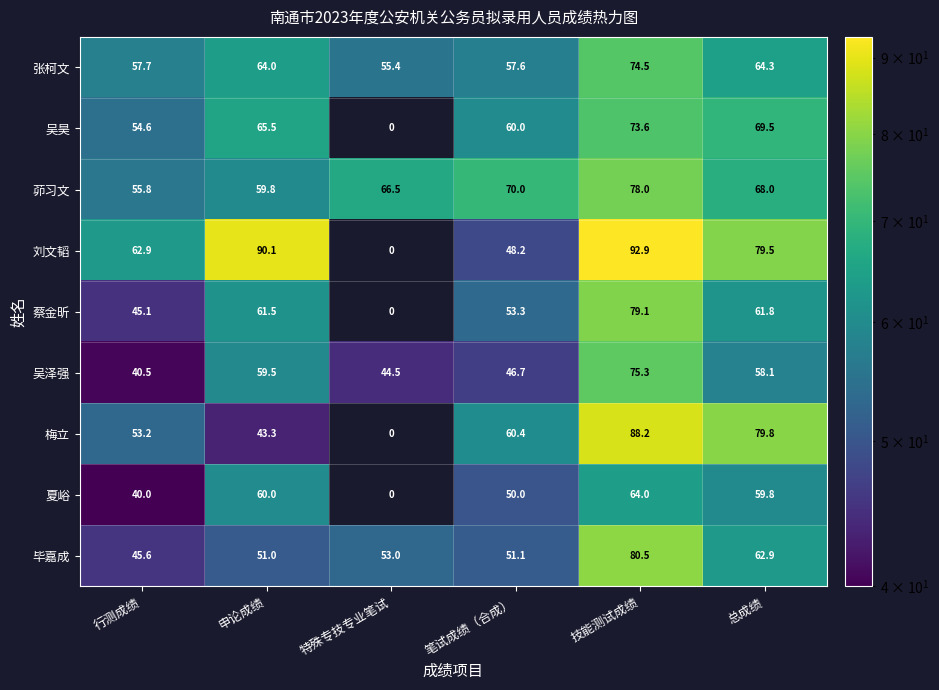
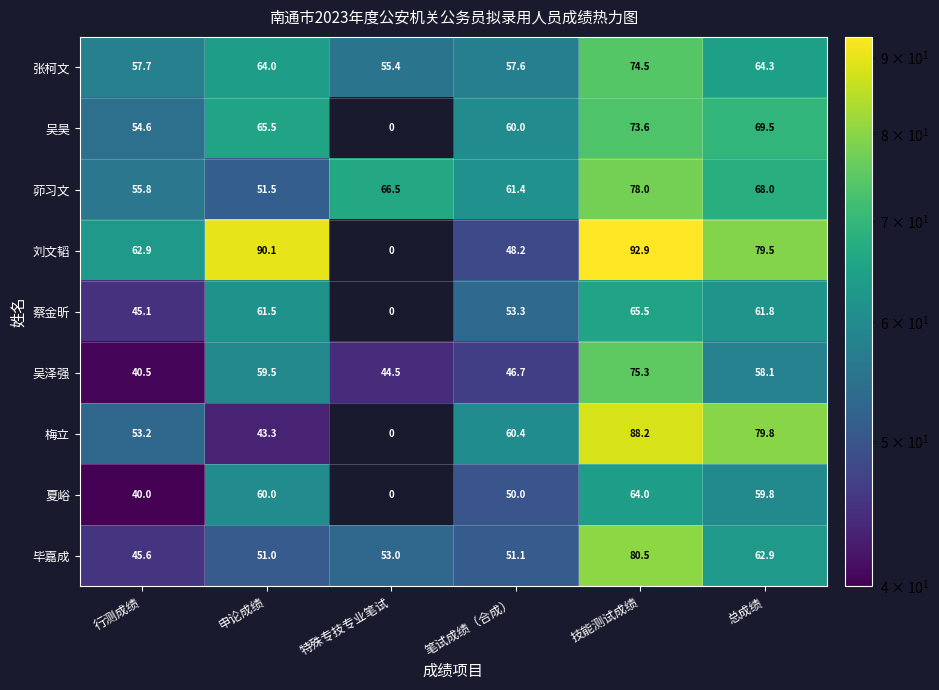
  {
    "张柯文": {
      "行测成绩": 57.7,
      "申论成绩": 64.0,
      "特殊专技专业笔试": 55.4,
      "笔试成绩（合成）": 57.6,
      "技能测试成绩": 74.5,
      "总成绩": 64.3
    },
    "吴昊": {
      "行测成绩": 54.6,
      "申论成绩": 65.5,
      "笔试成绩（合成）": 60.0,
      "技能测试成绩": 73.6,
      "总成绩": 69.5
    },
    "茆习文": {
      "行测成绩": 55.8,
-     "申论成绩": 59.8,
+     "申论成绩": 51.5,
      "特殊专技专业笔试": 66.5,
-     "笔试成绩（合成）": 70.0,
+     "笔试成绩（合成）": 61.4,
      "技能测试成绩": 78.0,
      "总成绩": 68.0
    },
    "刘文韬": {
      "行测成绩": 62.9,
      "申论成绩": 90.1,
      "笔试成绩（合成）": 48.2,
      "技能测试成绩": 92.9,
      "总成绩": 79.5
    },
    "蔡金昕": {
      "行测成绩": 45.1,
      "申论成绩": 61.5,
      "笔试成绩（合成）": 53.3,
-     "技能测试成绩": 79.1,
+     "技能测试成绩": 65.5,
      "总成绩": 61.8
    },
    "吴泽强": {
      "行测成绩": 40.5,
      "申论成绩": 59.5,
      "特殊专技专业笔试": 44.5,
      "笔试成绩（合成）": 46.7,
      "技能测试成绩": 75.3,
      "总成绩": 58.1
    },
    "梅立": {
      "行测成绩": 53.2,
      "申论成绩": 43.3,
      "笔试成绩（合成）": 60.4,
      "技能测试成绩": 88.2,
      "总成绩": 79.8
    },
    "夏峪": {
      "行测成绩": 40.0,
      "申论成绩": 60.0,
      "笔试成绩（合成）": 50.0,
      "技能测试成绩": 64.0,
      "总成绩": 59.8
    },
    "毕嘉成": {
      "行测成绩": 45.6,
      "申论成绩": 51.0,
      "特殊专技专业笔试": 53.0,
      "笔试成绩（合成）": 51.1,
      "技能测试成绩": 80.5,
      "总成绩": 62.9
    }
  }
